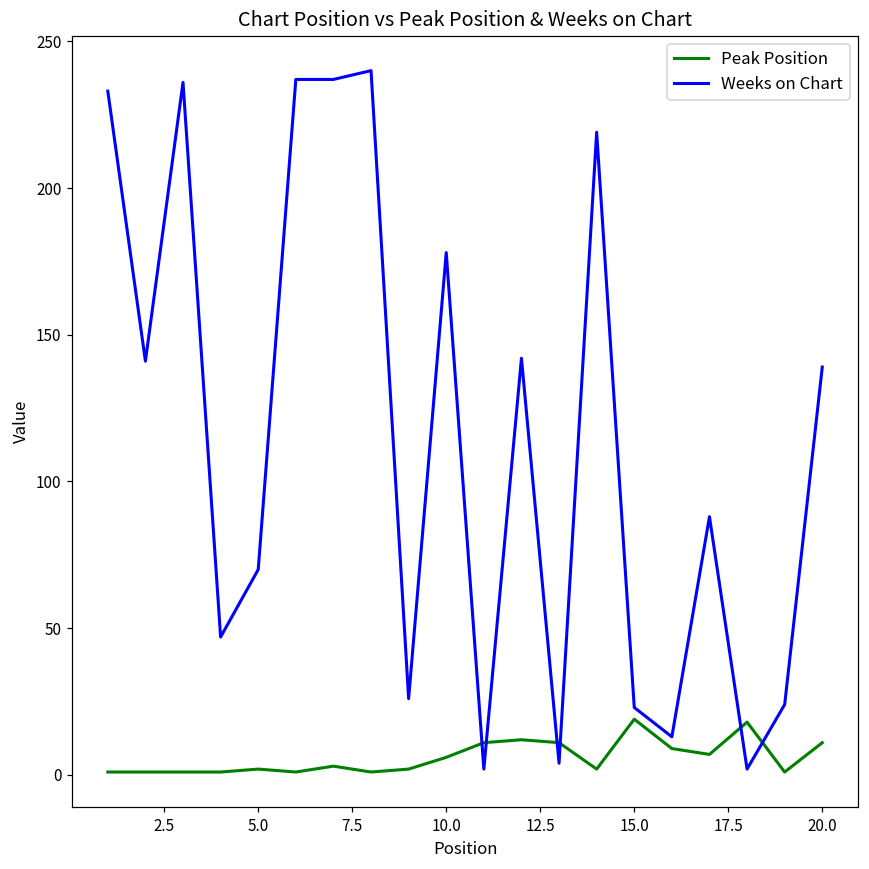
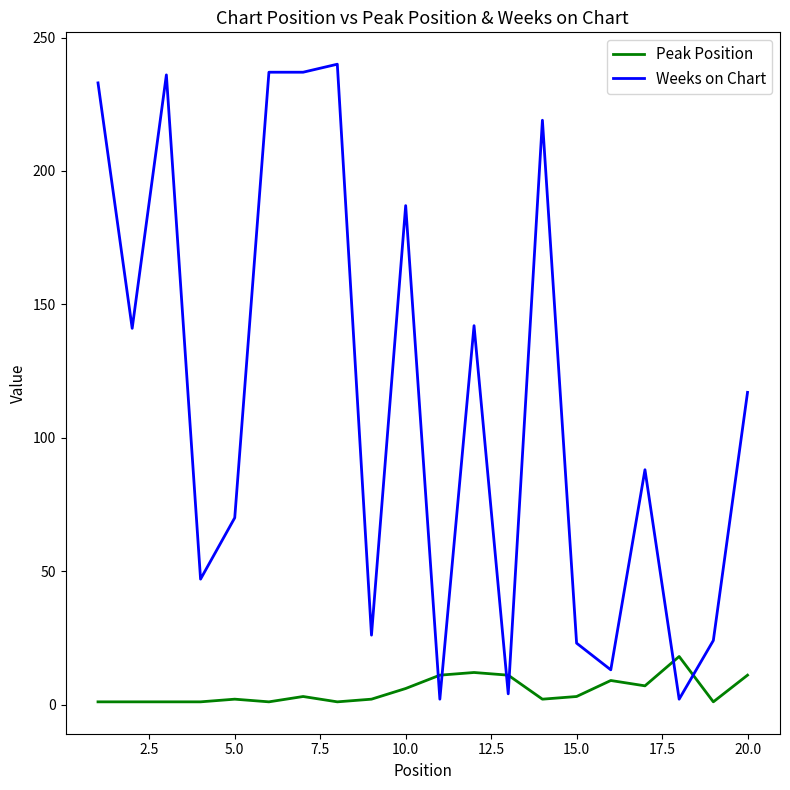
  {
    "Peak Position": {
      "5.0": 2,
      "10.0": 6,
-     "15.0": 19,
+     "15.0": 3,
      "20.0": 11
    },
    "Weeks on Chart": {
      "5.0": 70,
-     "10.0": 178,
+     "10.0": 187,
      "15.0": 23,
-     "20.0": 139
+     "20.0": 117
    }
  }
